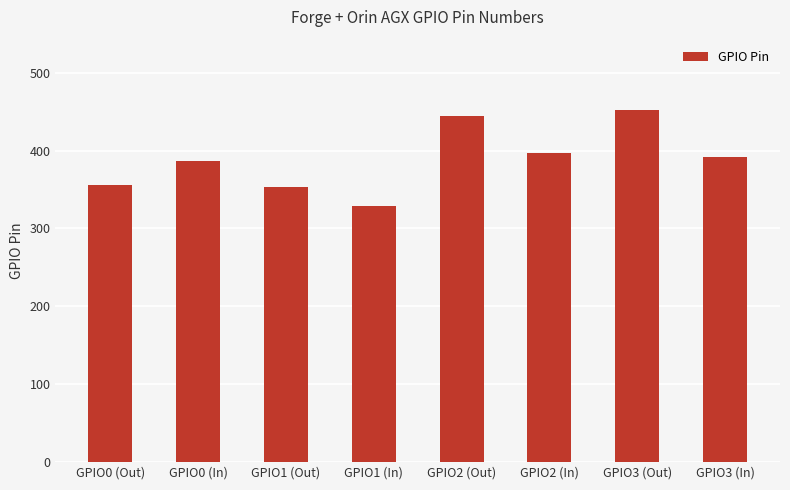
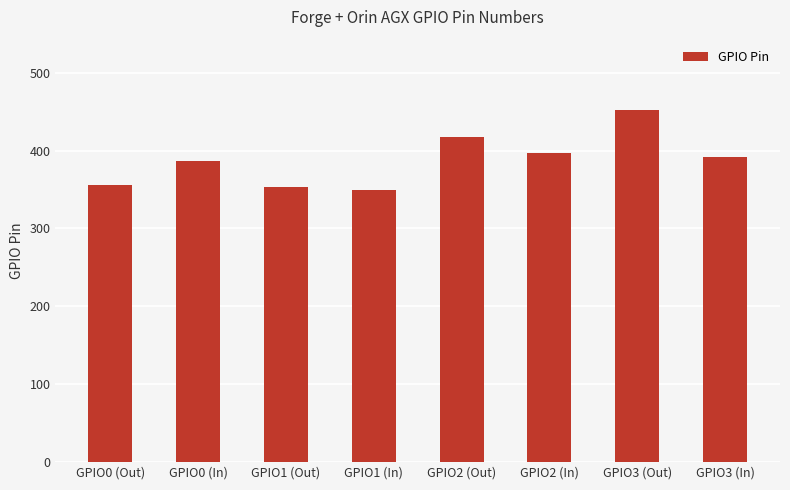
  {
    "GPIO0 (Out)": 360,
    "GPIO0 (In)": 390,
    "GPIO1 (Out)": 350,
-   "GPIO1 (In)": 330,
-   "GPIO2 (Out)": 440,
+   "GPIO1 (In)": 350,
+   "GPIO2 (Out)": 420,
    "GPIO2 (In)": 400,
    "GPIO3 (Out)": 450,
    "GPIO3 (In)": 390
  }
